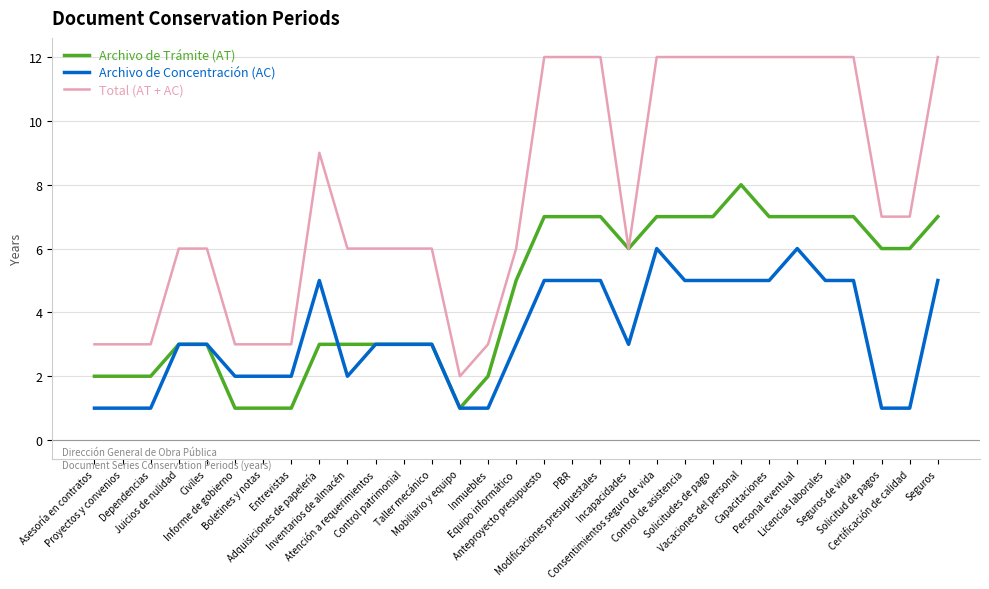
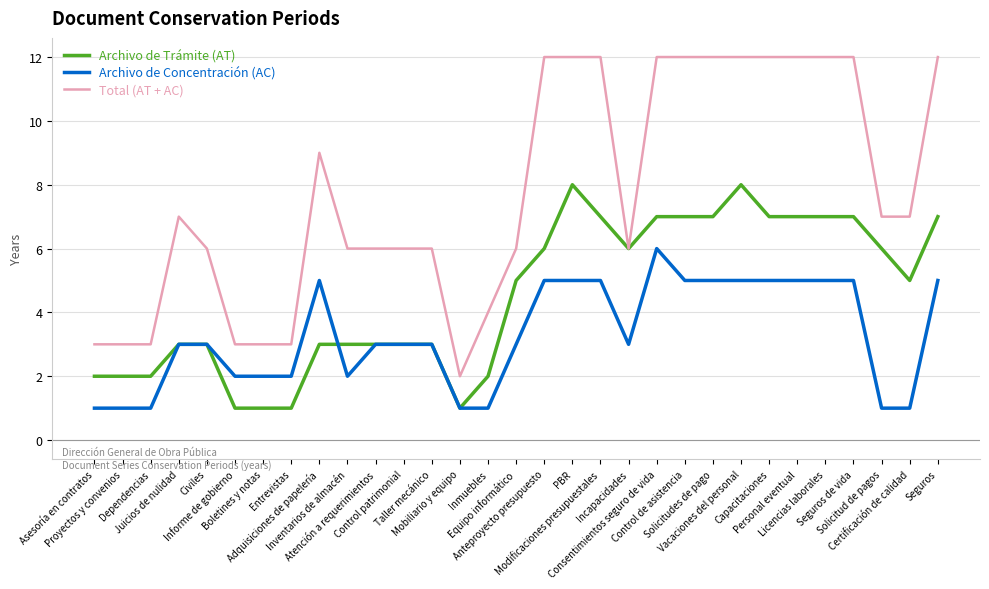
  {
    "Archivo de Trámite (AT)": {
      "Asesoría en contratos": 2,
      "Proyectos y convenios": 2,
      "Dependencias": 2,
      "Informe de gobierno": 1,
      "Boletines y notas": 1,
      "Entrevistas": 1,
      "Adquisiciones de papelería": 3,
      "Inventarios de almacén": 3,
      "Inmuebles": 2,
      "Equipo informático": 5,
-     "Anteproyecto presupuesto": 7,
-     "PBR": 7,
+     "Anteproyecto presupuesto": 6,
+     "PBR": 8,
      "Modificaciones presupuestales": 7,
      "Consentimientos seguro de vida": 7,
      "Control de asistencia": 7,
      "Solicitudes de pago": 7,
      "Vacaciones del personal": 8,
      "Capacitaciones": 7,
      "Personal eventual": 7,
      "Licencias laborales": 7,
      "Seguros de vida": 7,
      "Solicitud de pagos": 6,
-     "Certificación de calidad": 6,
+     "Certificación de calidad": 5,
      "Seguros": 7
    },
    "Archivo de Concentración (AC)": {
      "Asesoría en contratos": 1,
      "Proyectos y convenios": 1,
      "Dependencias": 1,
      "Informe de gobierno": 2,
      "Boletines y notas": 2,
      "Entrevistas": 2,
      "Adquisiciones de papelería": 5,
      "Inventarios de almacén": 2,
      "Inmuebles": 1,
      "Equipo informático": 3,
      "Anteproyecto presupuesto": 5,
      "PBR": 5,
      "Modificaciones presupuestales": 5,
      "Incapacidades": 3,
      "Consentimientos seguro de vida": 6,
      "Control de asistencia": 5,
      "Solicitudes de pago": 5,
      "Vacaciones del personal": 5,
      "Capacitaciones": 5,
-     "Personal eventual": 6,
+     "Personal eventual": 5,
      "Licencias laborales": 5,
      "Seguros de vida": 5,
      "Solicitud de pagos": 1,
      "Certificación de calidad": 1,
      "Seguros": 5
    },
    "Total (AT + AC)": {
      "Asesoría en contratos": 3,
      "Proyectos y convenios": 3,
      "Dependencias": 3,
-     "Juicios de nulidad": 6,
+     "Juicios de nulidad": 7,
      "Civiles": 6,
      "Informe de gobierno": 3,
      "Boletines y notas": 3,
      "Entrevistas": 3,
      "Adquisiciones de papelería": 9,
      "Inventarios de almacén": 6,
      "Atención a requerimientos": 6,
      "Control patrimonial": 6,
      "Taller mecánico": 6,
      "Mobiliario y equipo": 2,
-     "Inmuebles": 3,
+     "Inmuebles": 4,
      "Equipo informático": 6,
      "Anteproyecto presupuesto": 12,
      "PBR": 12,
      "Modificaciones presupuestales": 12,
      "Consentimientos seguro de vida": 12,
      "Control de asistencia": 12,
      "Solicitudes de pago": 12,
      "Vacaciones del personal": 12,
      "Capacitaciones": 12,
      "Personal eventual": 12,
      "Licencias laborales": 12,
      "Seguros de vida": 12,
      "Solicitud de pagos": 7,
      "Certificación de calidad": 7,
      "Seguros": 12
    }
  }
